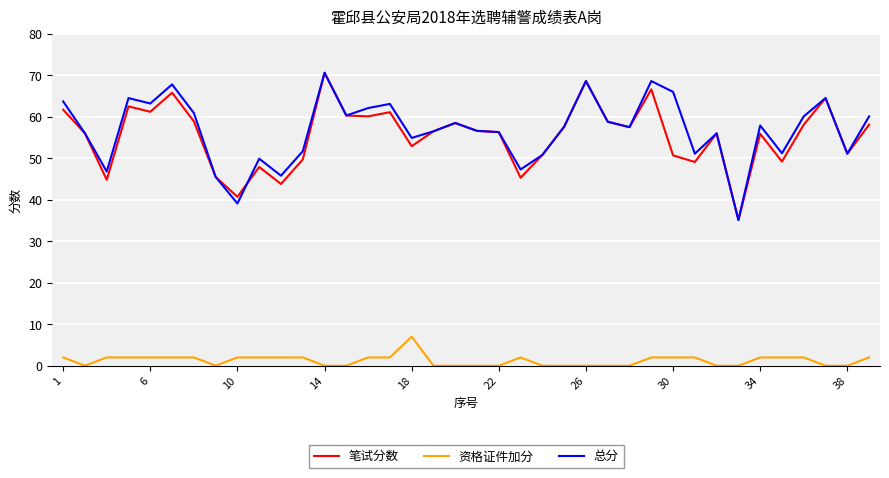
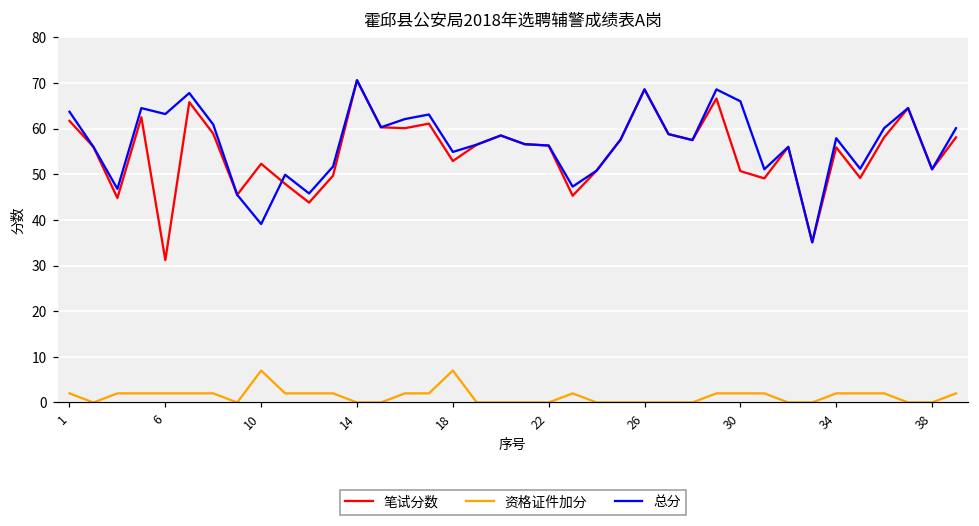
  {
    "笔试分数": {
      "1": 62,
-     "6": 61,
-     "10": 41,
+     "6": 31,
+     "10": 52,
      "18": 53,
      "30": 51,
      "34": 56
    },
    "资格证件加分": {
      "1": 2,
      "6": 2,
-     "10": 2,
+     "10": 7,
      "14": 0,
      "18": 7,
      "22": 0,
      "26": 0,
      "30": 2,
      "34": 2,
      "38": 0
    },
    "总分": {
      "1": 64,
      "6": 63,
      "10": 39,
      "18": 55,
      "30": 66,
      "34": 58
    }
  }
